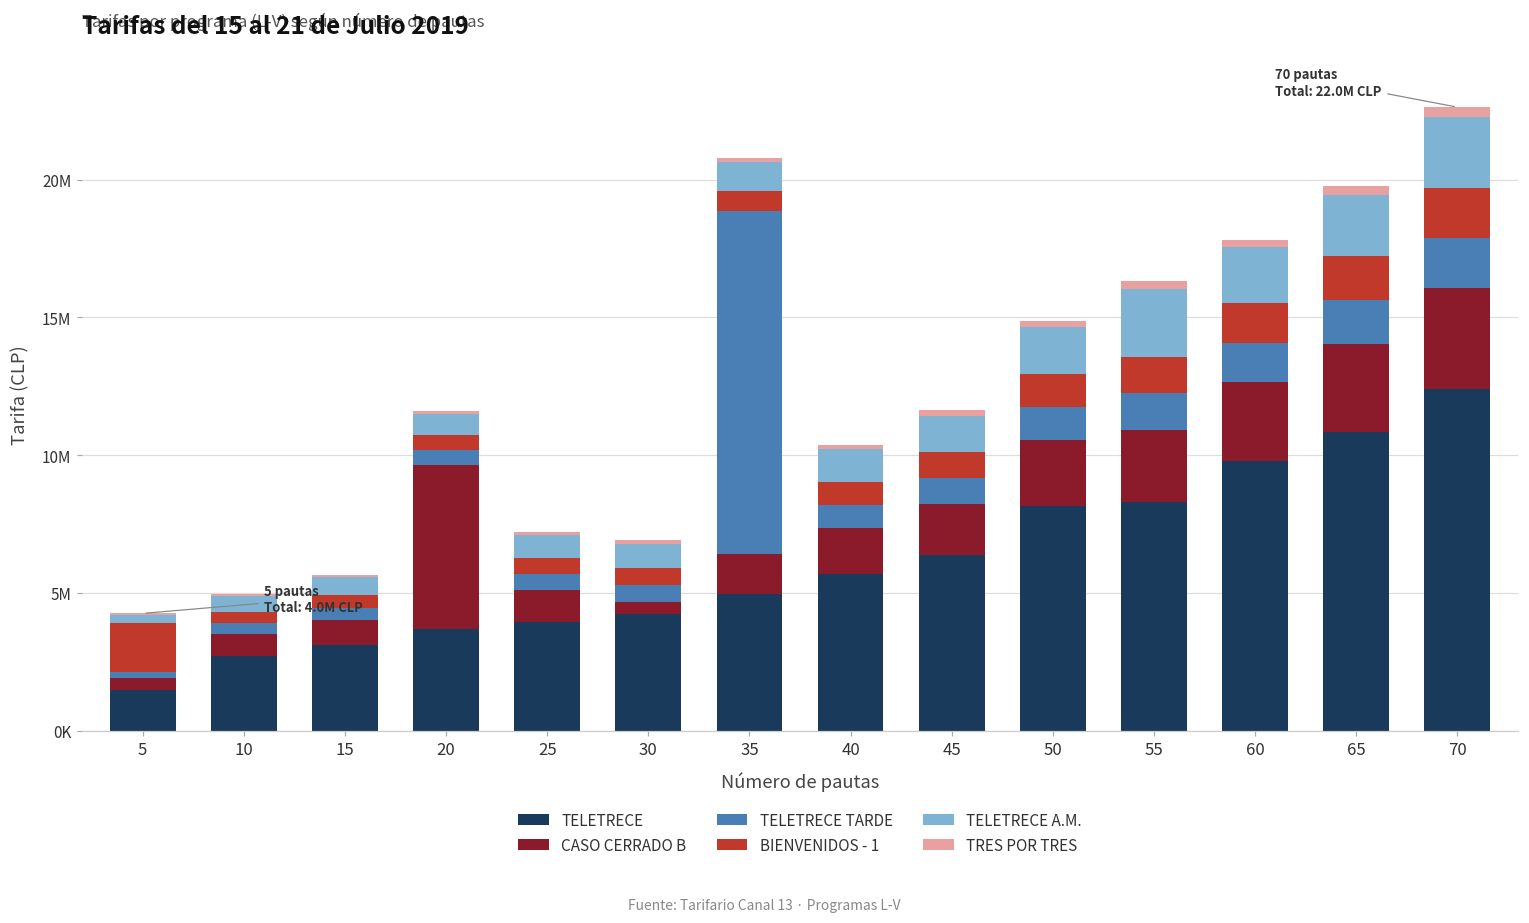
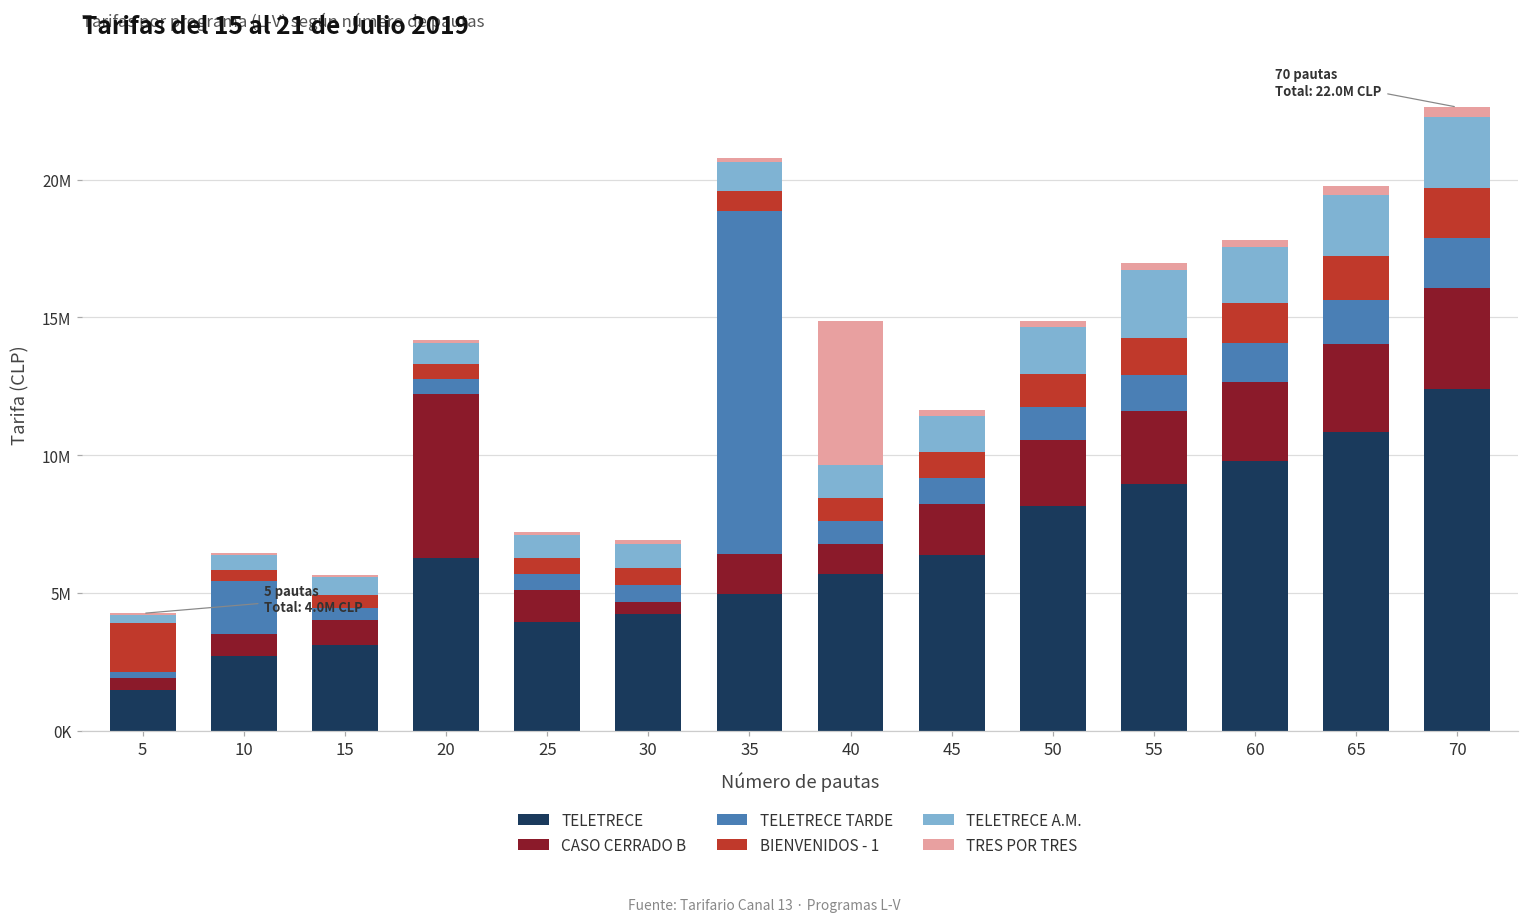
  {
    "TELETRECE": {
      "5": 1500000,
      "10": 2700000,
      "15": 3100000,
-     "20": 3700000,
+     "20": 6300000,
      "25": 4000000,
      "30": 4300000,
      "35": 5000000,
      "40": 5700000,
      "45": 6400000,
      "50": 8200000,
-     "55": 8300000,
+     "55": 9000000,
      "60": 9800000,
      "65": 10800000,
      "70": 12400000
    },
    "CASO CERRADO B": {
      "5": 400000,
      "10": 800000,
      "15": 900000,
      "20": 6000000,
      "25": 1200000,
      "30": 400000,
      "35": 1500000,
-     "40": 1700000,
+     "40": 1100000,
      "45": 1900000,
      "50": 2400000,
      "55": 2600000,
      "60": 2900000,
      "65": 3200000,
      "70": 3700000
    },
    "TELETRECE TARDE": {
      "5": 200000,
-     "10": 400000,
+     "10": 1900000,
      "15": 500000,
      "20": 500000,
      "25": 600000,
      "30": 600000,
      "35": 12400000,
      "40": 800000,
      "45": 900000,
      "50": 1200000,
      "55": 1300000,
      "60": 1400000,
      "65": 1600000,
      "70": 1800000
    },
    "BIENVENIDOS - 1": {
      "5": 1800000,
      "10": 400000,
      "15": 500000,
      "20": 500000,
      "25": 600000,
      "30": 600000,
      "35": 700000,
      "40": 800000,
      "45": 900000,
      "50": 1200000,
      "55": 1300000,
      "60": 1400000,
      "65": 1600000,
      "70": 1800000
    },
    "TELETRECE A.M.": {
      "5": 300000,
      "10": 600000,
      "15": 600000,
      "20": 800000,
      "25": 800000,
      "30": 900000,
      "35": 1000000,
      "40": 1200000,
      "45": 1300000,
      "50": 1700000,
      "55": 2500000,
      "60": 2000000,
      "65": 2200000,
      "70": 2600000
    },
    "TRES POR TRES": {
      "20": 100000,
      "25": 100000,
      "30": 100000,
      "35": 100000,
-     "40": 200000,
+     "40": 5200000,
      "45": 200000,
      "50": 200000,
      "55": 300000,
      "60": 300000,
      "65": 300000
    }
  }
